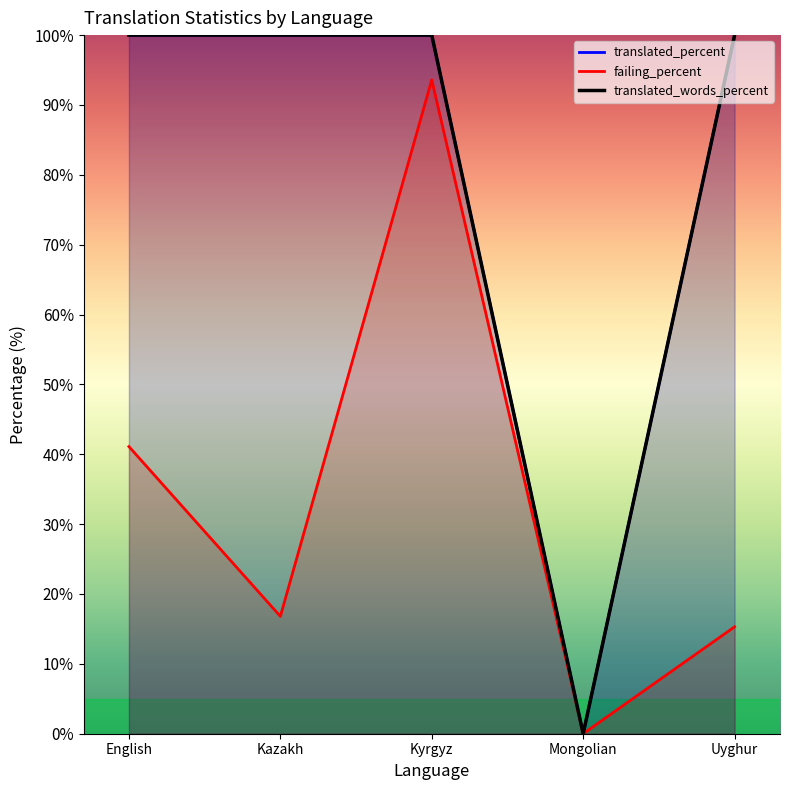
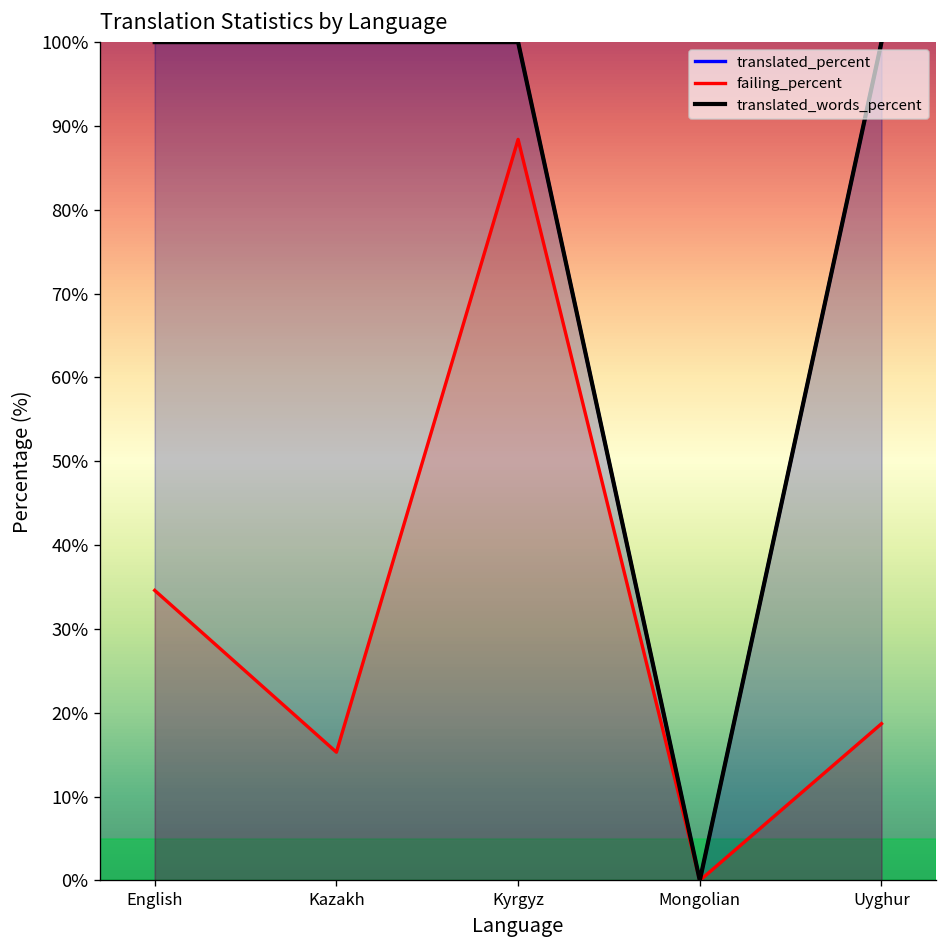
  {
    "translated_words_percent": {
      "English": "100%",
      "Kazakh": "100%",
      "Kyrgyz": "100%",
      "Uyghur": "100%"
    },
    "failing_percent": {
-     "English": "41%",
-     "Kazakh": "17%",
-     "Kyrgyz": "94%",
-     "Uyghur": "15%"
+     "English": "35%",
+     "Kazakh": "15%",
+     "Kyrgyz": "88%",
+     "Uyghur": "19%"
    }
  }
